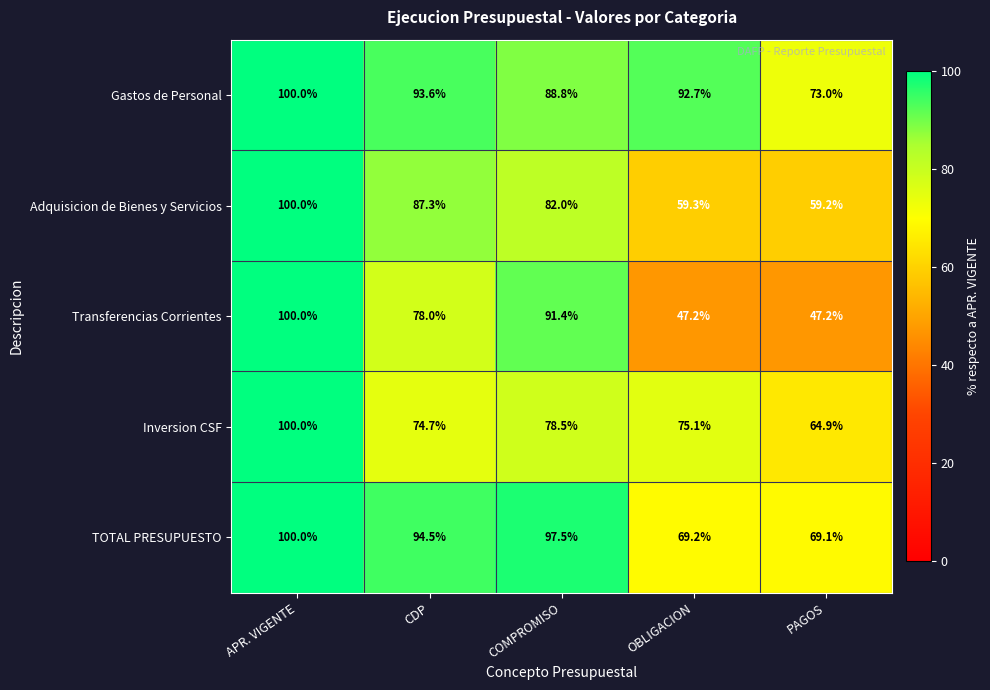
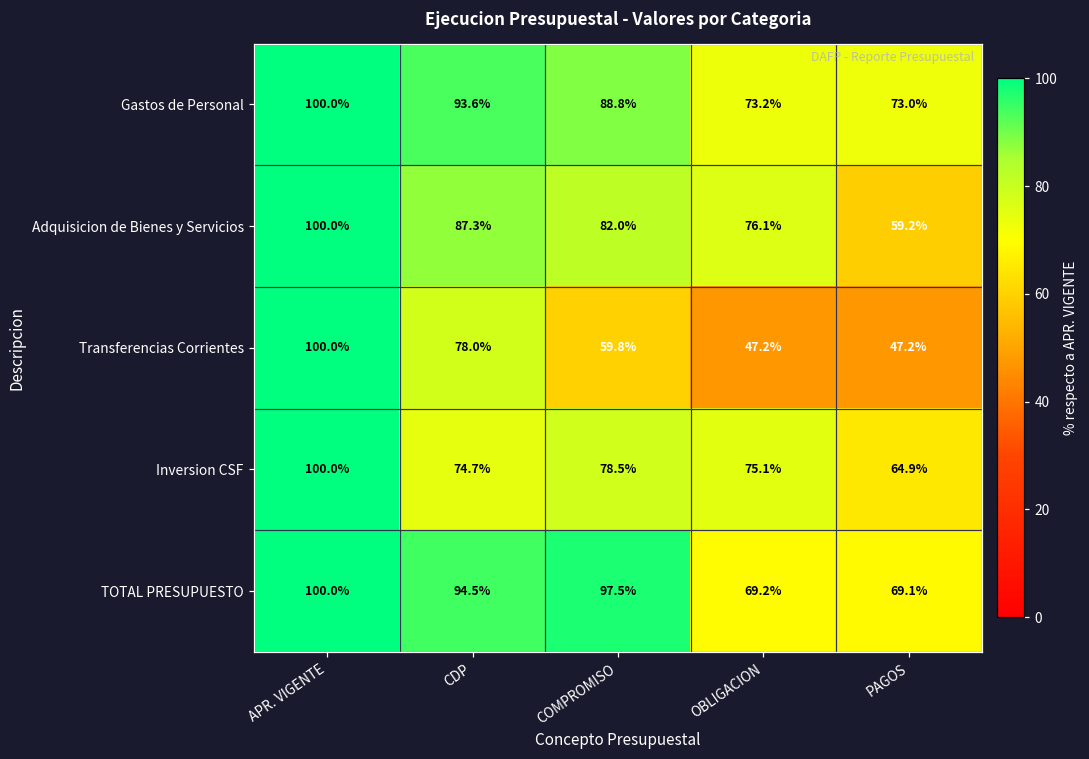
  {
    "Gastos de Personal": {
      "APR. VIGENTE": "100.0%",
      "CDP": "93.6%",
      "COMPROMISO": "88.8%",
-     "OBLIGACION": "92.7%"
+     "OBLIGACION": "73.2%"
    },
    "Adquisicion de Bienes y Servicios": {
      "APR. VIGENTE": "100.0%",
      "CDP": "87.3%",
      "COMPROMISO": "82.0%",
-     "OBLIGACION": "59.3%",
+     "OBLIGACION": "76.1%",
      "PAGOS": "59.2%"
    },
    "Transferencias Corrientes": {
      "APR. VIGENTE": "100.0%",
      "CDP": "78.0%",
-     "COMPROMISO": "91.4%",
+     "COMPROMISO": "59.8%",
      "OBLIGACION": "47.2%",
      "PAGOS": "47.2%"
    },
    "Inversion CSF": {
      "APR. VIGENTE": "100.0%",
      "CDP": "74.7%",
      "COMPROMISO": "78.5%",
      "OBLIGACION": "75.1%",
      "PAGOS": "64.9%"
    },
    "TOTAL PRESUPUESTO": {
      "APR. VIGENTE": "100.0%",
      "CDP": "94.5%",
      "COMPROMISO": "97.5%",
      "OBLIGACION": "69.2%",
      "PAGOS": "69.1%"
    }
  }
